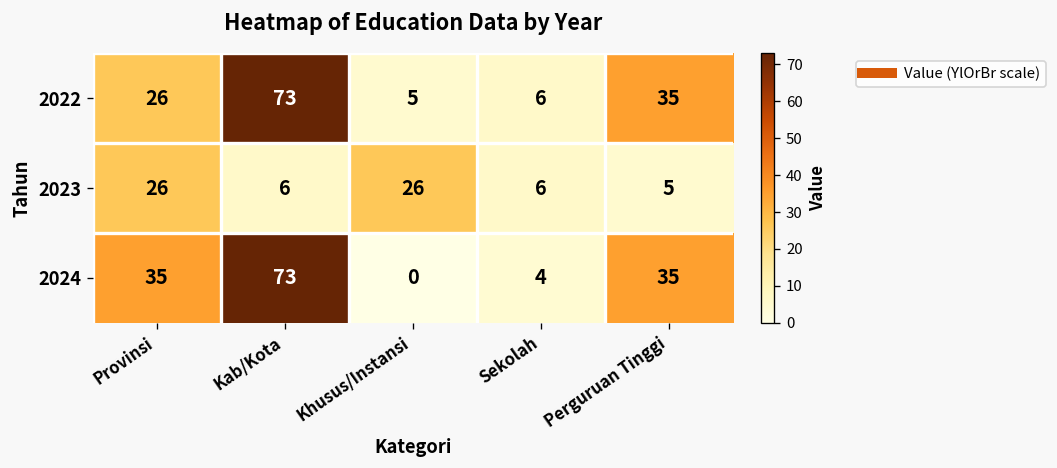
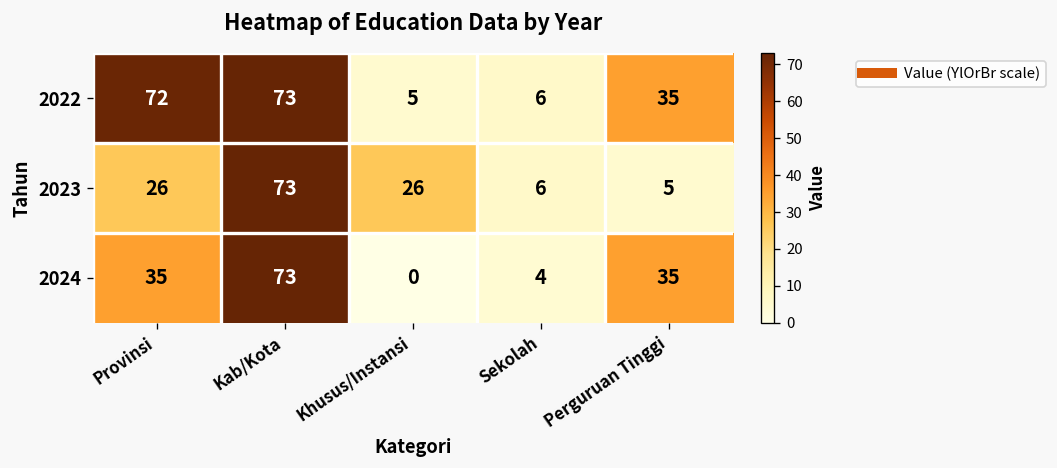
  {
    "2022": {
-     "Provinsi": 26,
+     "Provinsi": 72,
      "Kab/Kota": 73,
      "Khusus/Instansi": 5,
      "Sekolah": 6,
      "Perguruan Tinggi": 35
    },
    "2023": {
      "Provinsi": 26,
-     "Kab/Kota": 6,
+     "Kab/Kota": 73,
      "Khusus/Instansi": 26,
      "Sekolah": 6,
      "Perguruan Tinggi": 5
    },
    "2024": {
      "Provinsi": 35,
      "Kab/Kota": 73,
      "Khusus/Instansi": 0,
      "Sekolah": 4,
      "Perguruan Tinggi": 35
    }
  }
